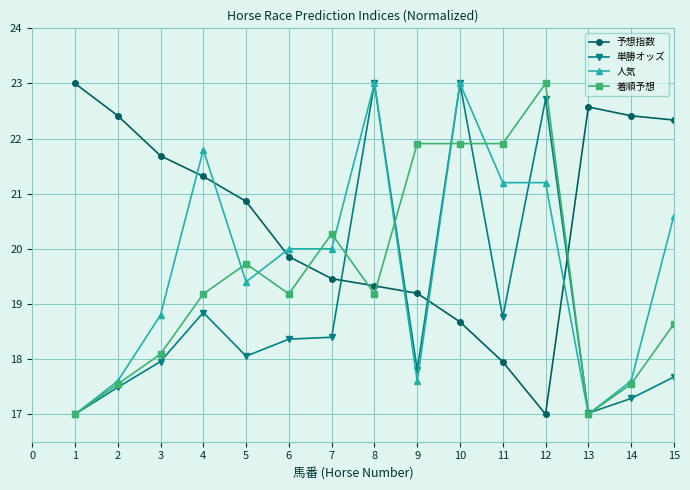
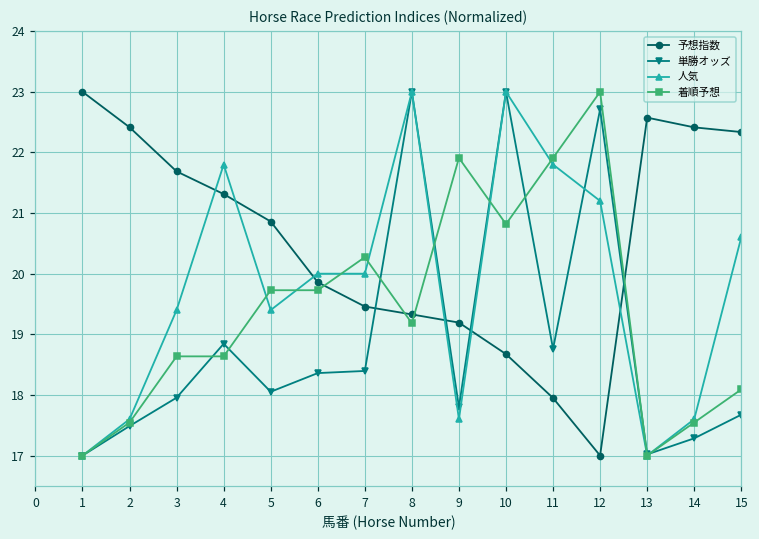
  {
    "人気": {
      "2": 17.6,
-     "3": 18.8,
+     "3": 19.4,
      "4": 21.8,
      "5": 19.4,
      "6": 20.0,
      "7": 20.0,
      "9": 17.6,
-     "11": 21.2,
+     "11": 21.8,
      "12": 21.2,
      "14": 17.6,
      "15": 20.6
    },
    "着順予想": {
      "2": 17.5,
-     "3": 18.1,
-     "4": 19.2,
+     "3": 18.6,
+     "4": 18.6,
      "5": 19.7,
-     "6": 19.2,
+     "6": 19.7,
      "7": 20.3,
      "8": 19.2,
      "9": 21.9,
-     "10": 21.9,
+     "10": 20.8,
      "11": 21.9,
      "12": 23.0,
      "14": 17.5,
-     "15": 18.6
+     "15": 18.1
    }
  }
